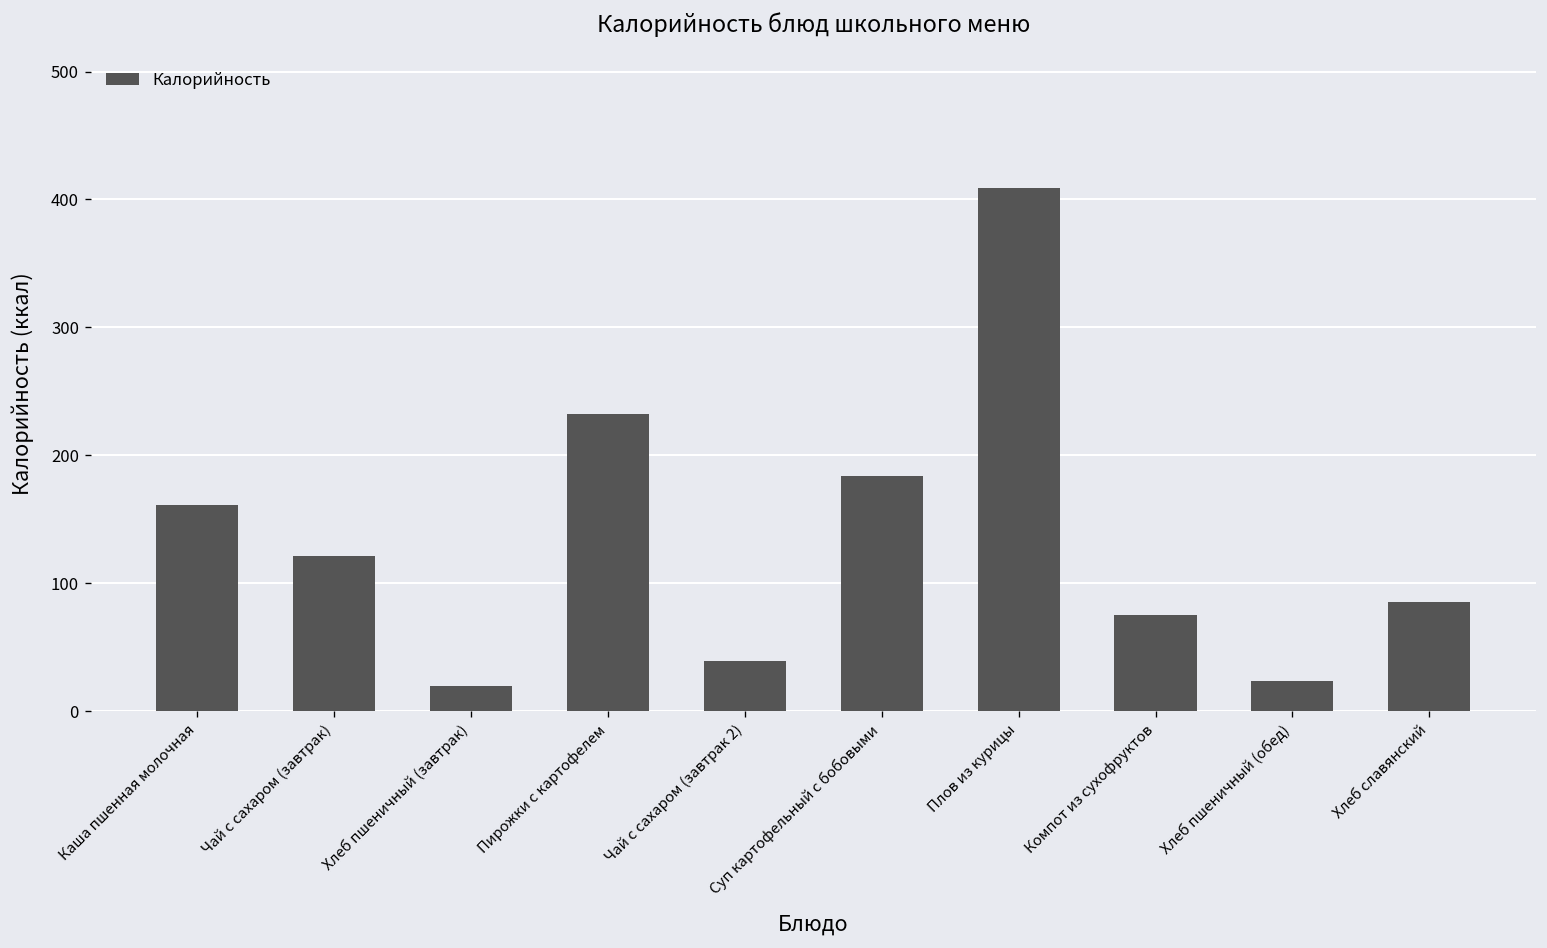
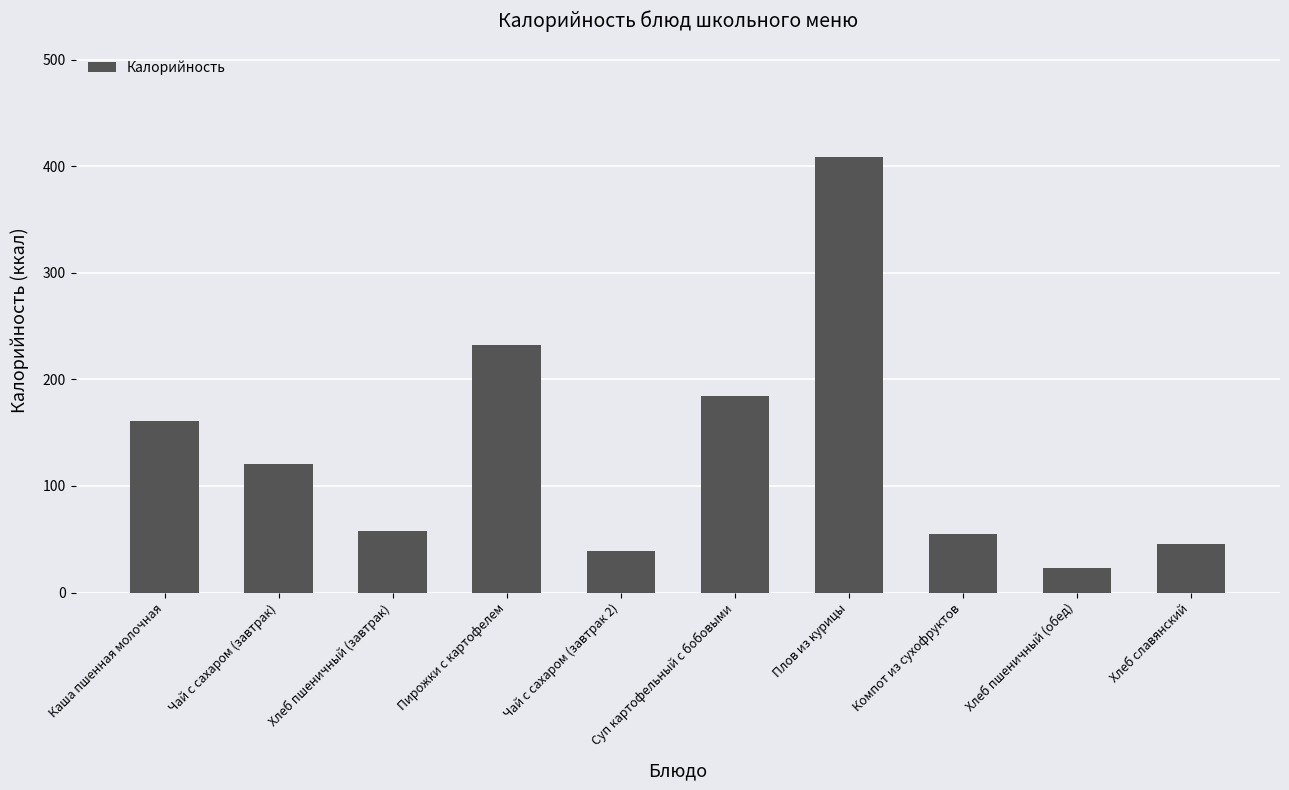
  {
    "Каша пшенная молочная": 161,
    "Чай с сахаром (завтрак)": 121,
-   "Хлеб пшеничный (завтрак)": 20,
+   "Хлеб пшеничный (завтрак)": 58,
    "Пирожки с картофелем": 232,
    "Чай с сахаром (завтрак 2)": 39,
    "Суп картофельный с бобовыми": 184,
    "Плов из курицы": 409,
-   "Компот из сухофруктов": 75,
+   "Компот из сухофруктов": 55,
    "Хлеб пшеничный (обед)": 23,
-   "Хлеб славянский": 85
+   "Хлеб славянский": 45
  }
